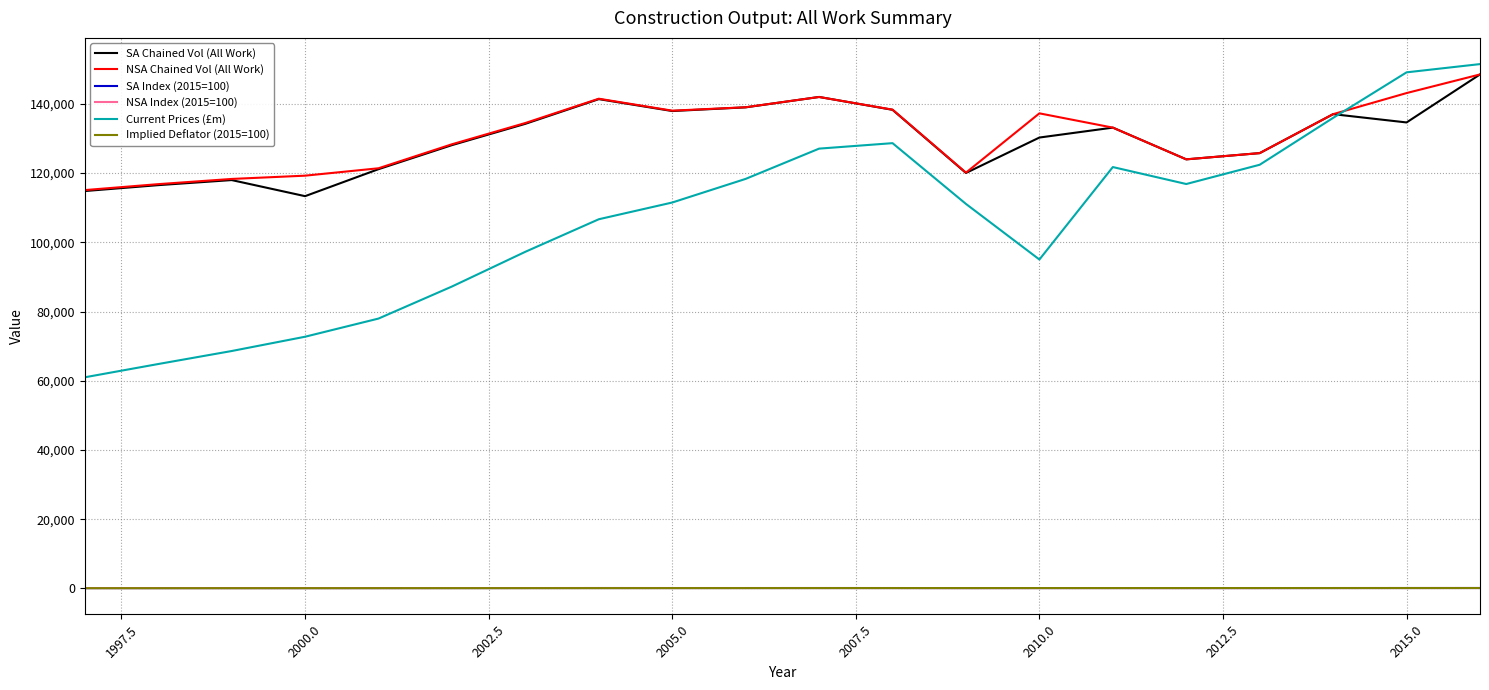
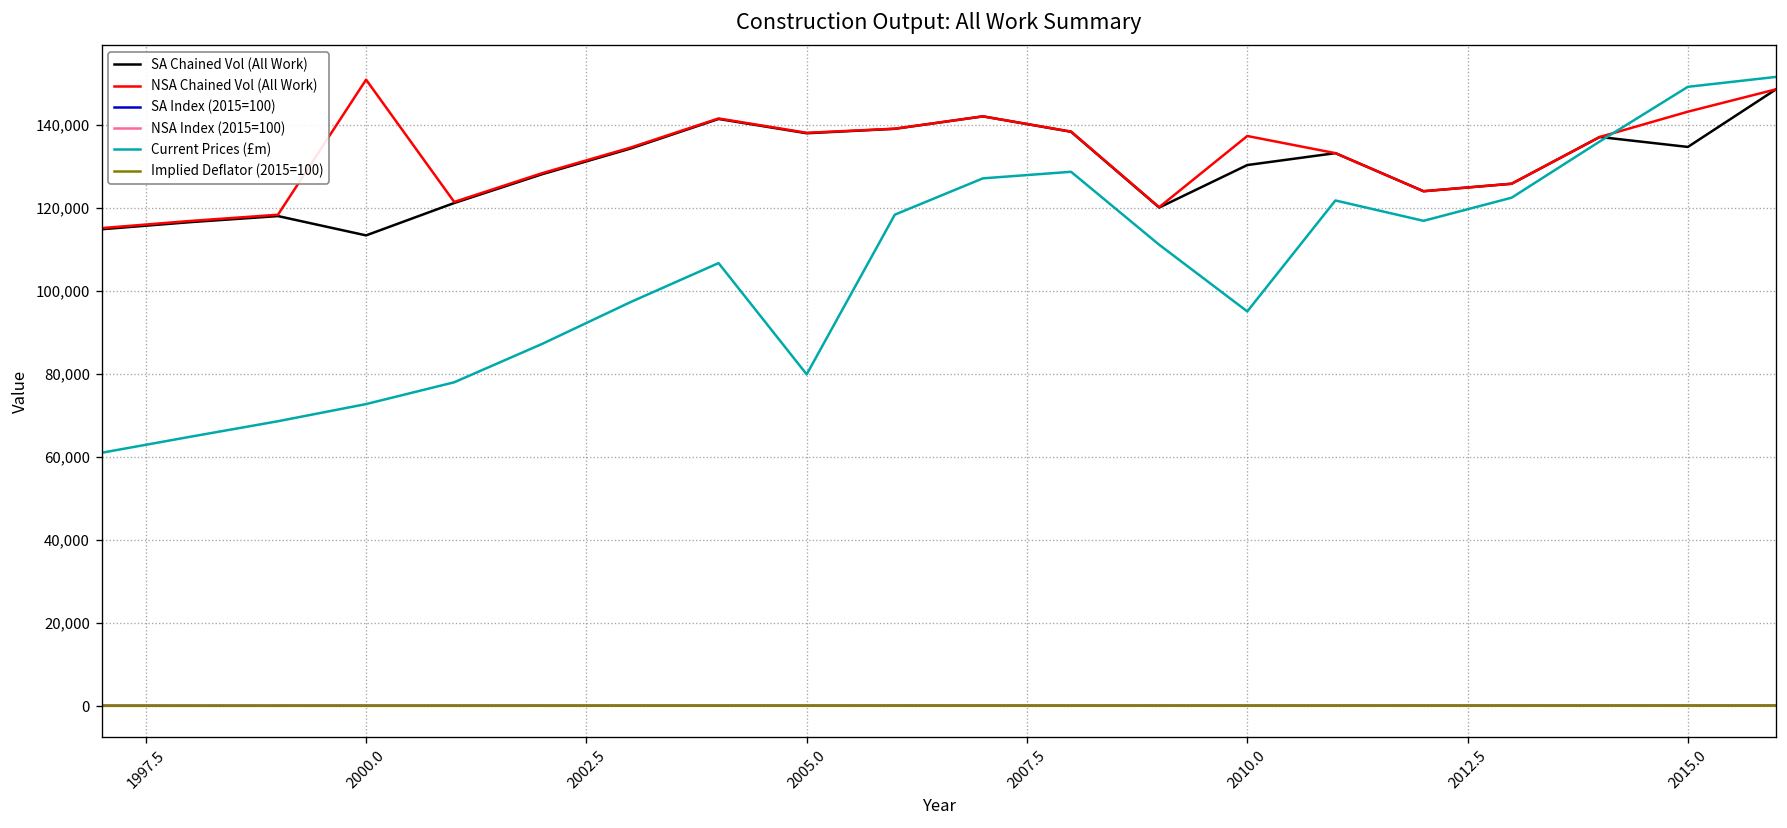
  {
    "SA Chained Vol (All Work)": {
      "2000.0": "113,000",
      "2010.0": "130,000",
      "2015.0": "135,000"
    },
    "NSA Chained Vol (All Work)": {
-     "2000.0": "119,000",
+     "2000.0": "151,000",
      "2010.0": "137,000",
      "2015.0": "143,000"
    },
    "Implied Deflator (2015=100)": {
      "2000.0": "0",
      "2005.0": "0",
      "2010.0": "0",
      "2015.0": "0"
    },
    "Current Prices (£m)": {
      "2000.0": "73,000",
-     "2005.0": "111,000",
+     "2005.0": "80,000",
      "2010.0": "95,000",
      "2015.0": "149,000"
    }
  }
